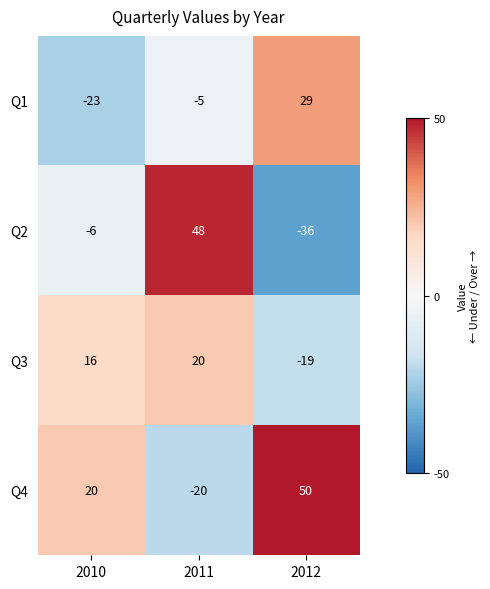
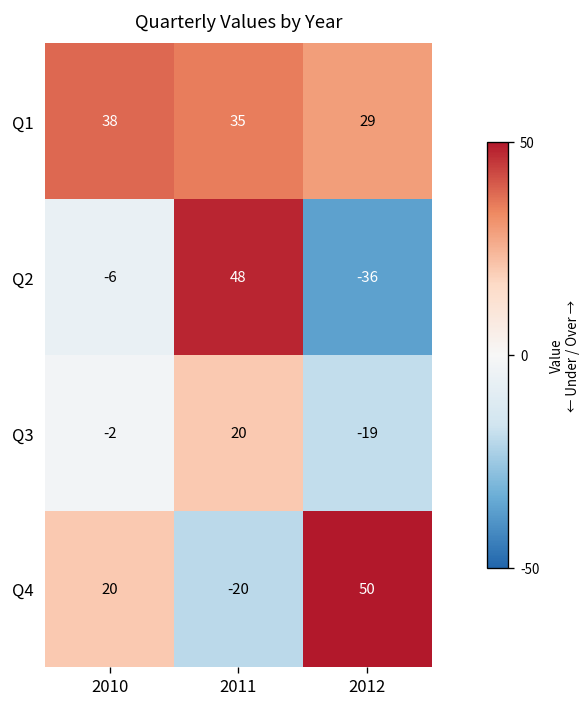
  {
    "Q1": {
-     "2010": -23,
-     "2011": -5,
+     "2010": 38,
+     "2011": 35,
      "2012": 29
    },
    "Q2": {
      "2010": -6,
      "2011": 48,
      "2012": -36
    },
    "Q3": {
-     "2010": 16,
+     "2010": -2,
      "2011": 20,
      "2012": -19
    },
    "Q4": {
      "2010": 20,
      "2011": -20,
      "2012": 50
    }
  }
